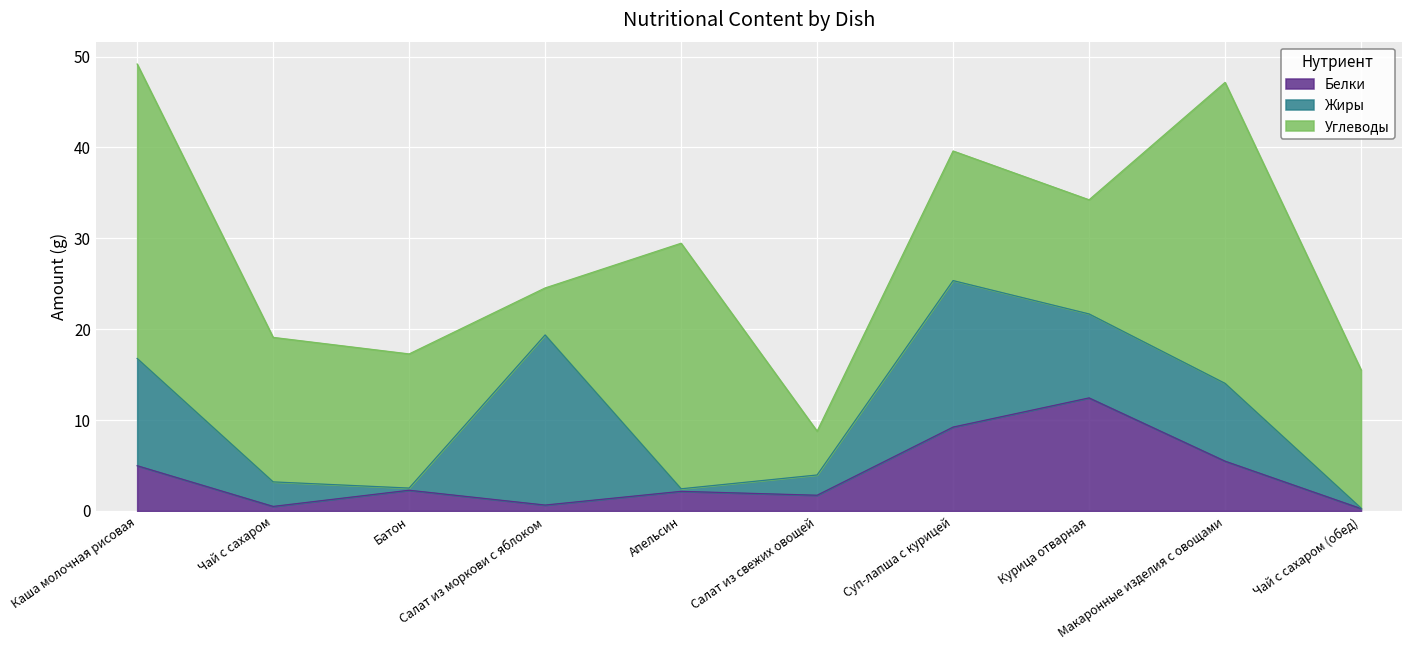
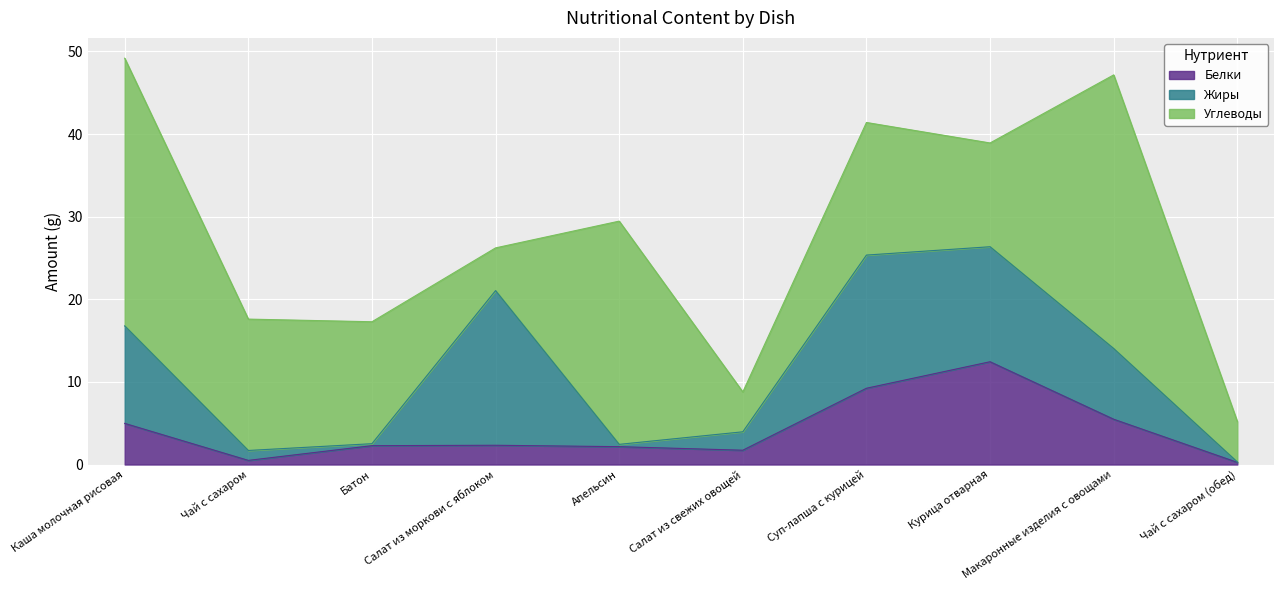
  {
    "Белки": {
      "Каша молочная рисовая": 5,
      "Чай с сахаром": 1,
-     "Салат из моркови с яблоком": 1,
+     "Салат из моркови с яблоком": 2,
      "Салат из свежих овощей": 2,
      "Суп-лапша с курицей": 9,
      "Курица отварная": 12,
      "Макаронные изделия с овощами": 5
    },
    "Жиры": {
      "Каша молочная рисовая": 12,
-     "Чай с сахаром": 3,
+     "Чай с сахаром": 1,
      "Салат из моркови с яблоком": 19,
      "Салат из свежих овощей": 2,
      "Суп-лапша с курицей": 16,
-     "Курица отварная": 9,
+     "Курица отварная": 14,
      "Макаронные изделия с овощами": 9
    },
    "Углеводы": {
      "Каша молочная рисовая": 32,
      "Чай с сахаром": 16,
      "Батон": 15,
      "Салат из моркови с яблоком": 5,
      "Апельсин": 27,
      "Салат из свежих овощей": 5,
-     "Суп-лапша с курицей": 14,
+     "Суп-лапша с курицей": 16,
      "Курица отварная": 13,
      "Макаронные изделия с овощами": 33,
-     "Чай с сахаром (обед)": 15
+     "Чай с сахаром (обед)": 5
    }
  }
